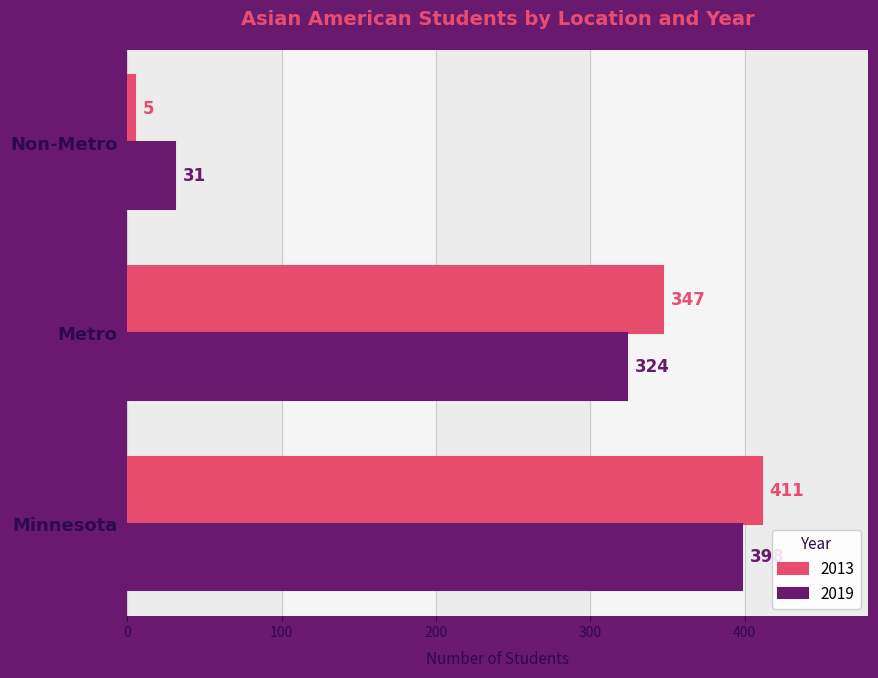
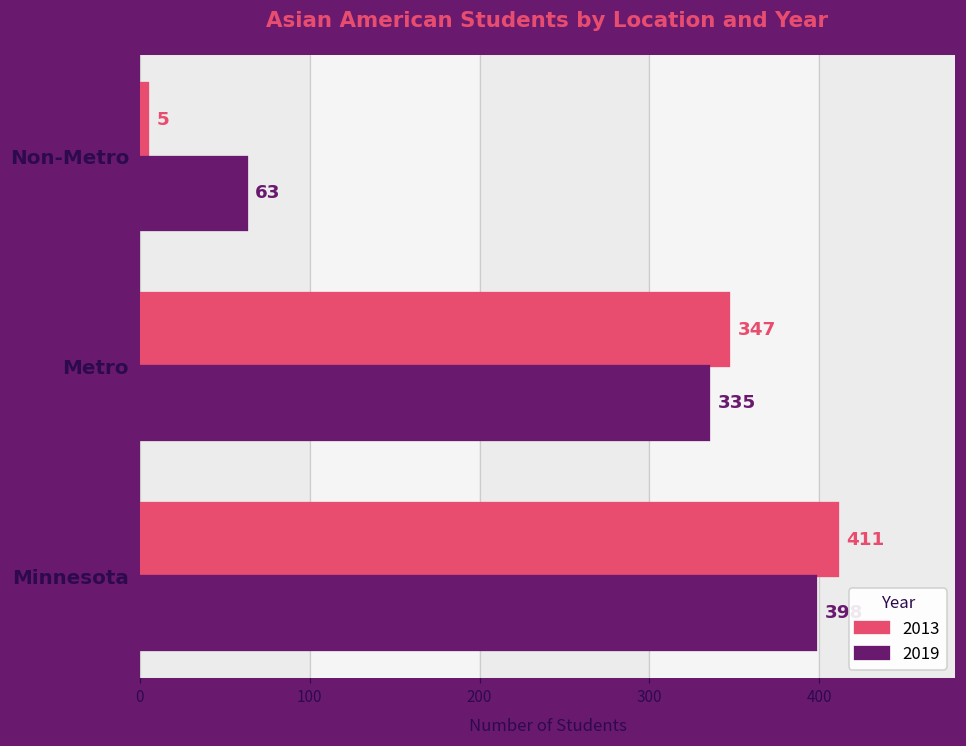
  {
    "2013": {
      "Non-Metro": 5,
      "Metro": 347,
      "Minnesota": 411
    },
    "2019": {
-     "Non-Metro": 31,
-     "Metro": 324
+     "Non-Metro": 63,
+     "Metro": 335
    }
  }
